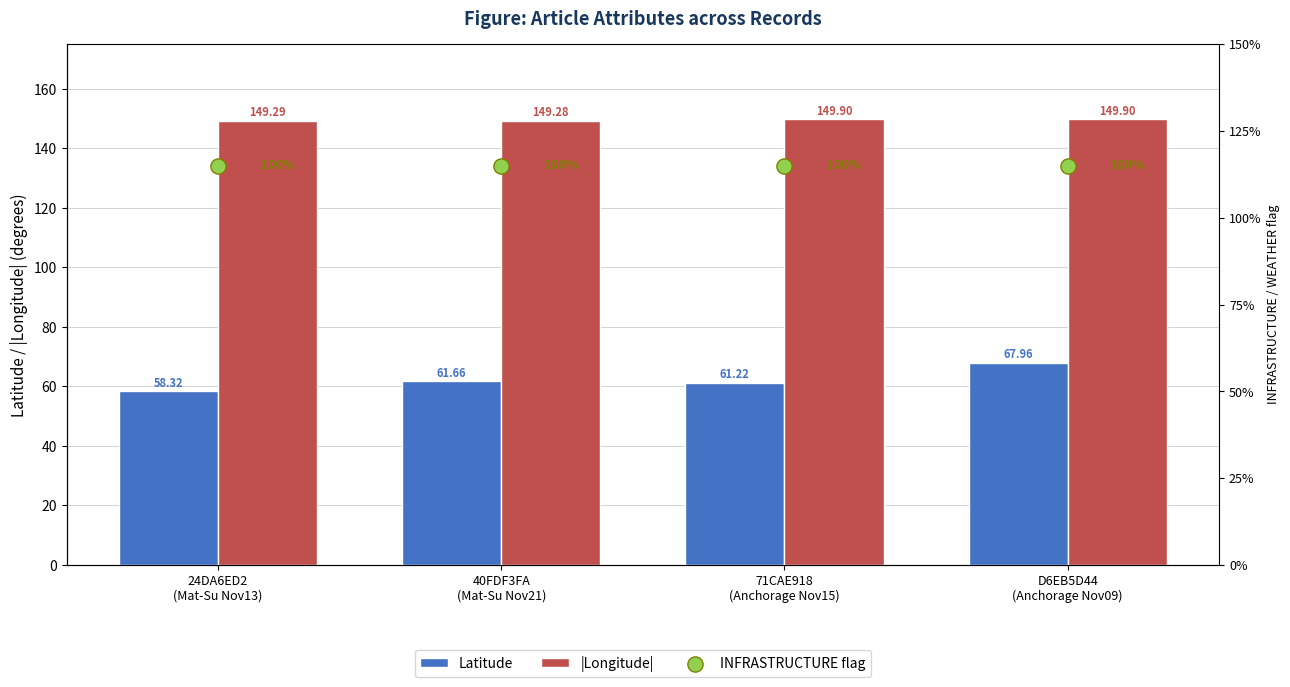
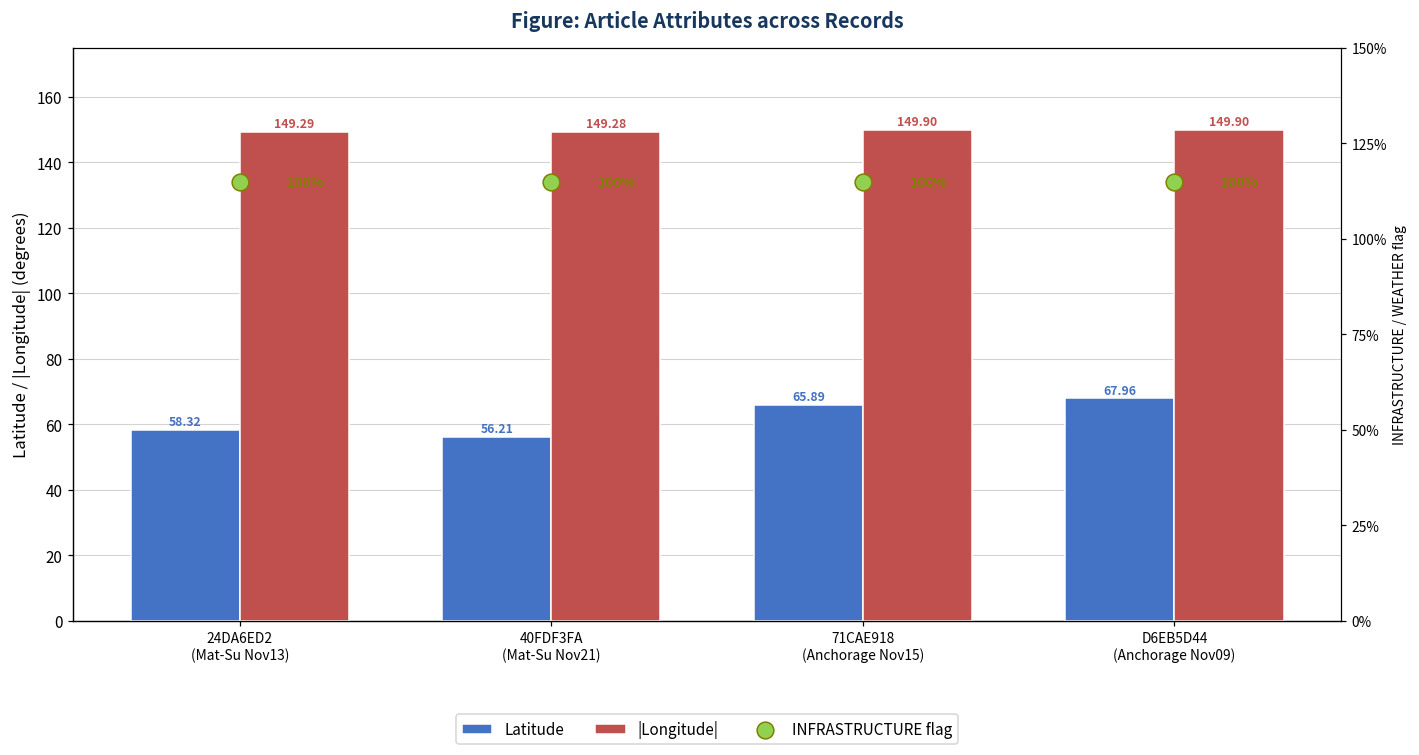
  {
    "Latitude": {
      "24DA6ED2 (Mat-Su Nov13)": 58.32,
-     "40FDF3FA (Mat-Su Nov21)": 61.66,
-     "71CAE918 (Anchorage Nov15)": 61.22,
+     "40FDF3FA (Mat-Su Nov21)": 56.21,
+     "71CAE918 (Anchorage Nov15)": 65.89,
      "D6EB5D44 (Anchorage Nov09)": 67.96
    },
    "|Longitude|": {
      "24DA6ED2 (Mat-Su Nov13)": 149.29,
      "40FDF3FA (Mat-Su Nov21)": 149.28,
      "71CAE918 (Anchorage Nov15)": 149.90,
      "D6EB5D44 (Anchorage Nov09)": 149.90
    }
  }
